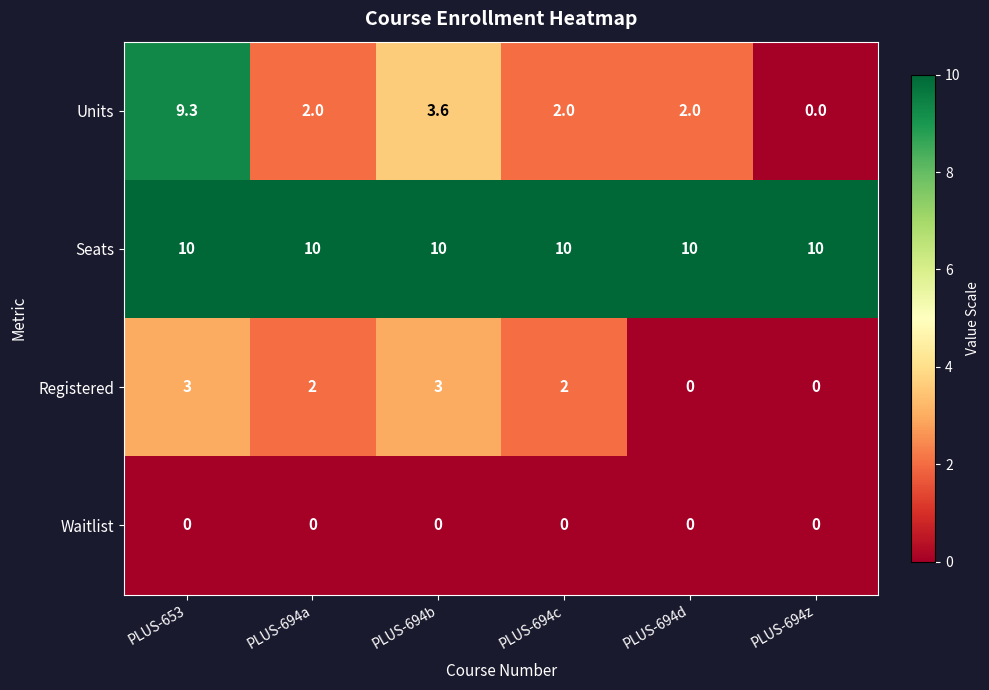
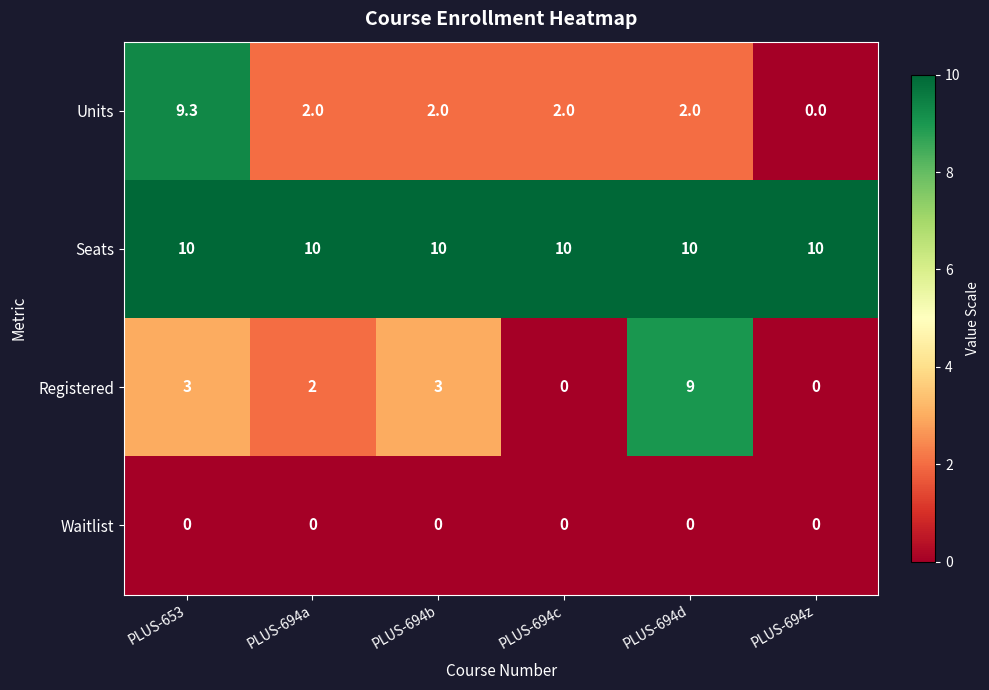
  {
    "Units": {
      "PLUS-653": 9.3,
      "PLUS-694a": 2.0,
-     "PLUS-694b": 3.6,
+     "PLUS-694b": 2.0,
      "PLUS-694c": 2.0,
      "PLUS-694d": 2.0,
      "PLUS-694z": 0.0
    },
    "Seats": {
      "PLUS-653": 10,
      "PLUS-694a": 10,
      "PLUS-694b": 10,
      "PLUS-694c": 10,
      "PLUS-694d": 10,
      "PLUS-694z": 10
    },
    "Registered": {
      "PLUS-653": 3,
      "PLUS-694a": 2,
      "PLUS-694b": 3,
-     "PLUS-694c": 2,
-     "PLUS-694d": 0,
+     "PLUS-694c": 0,
+     "PLUS-694d": 9,
      "PLUS-694z": 0
    },
    "Waitlist": {
      "PLUS-653": 0,
      "PLUS-694a": 0,
      "PLUS-694b": 0,
      "PLUS-694c": 0,
      "PLUS-694d": 0,
      "PLUS-694z": 0
    }
  }
